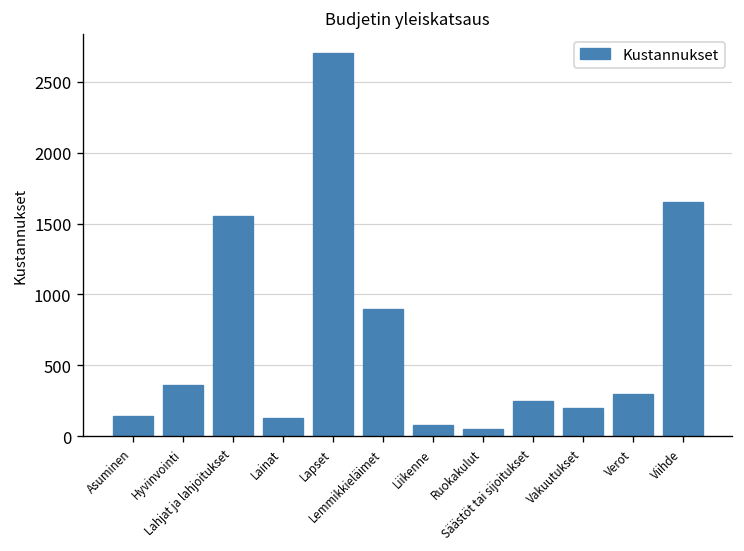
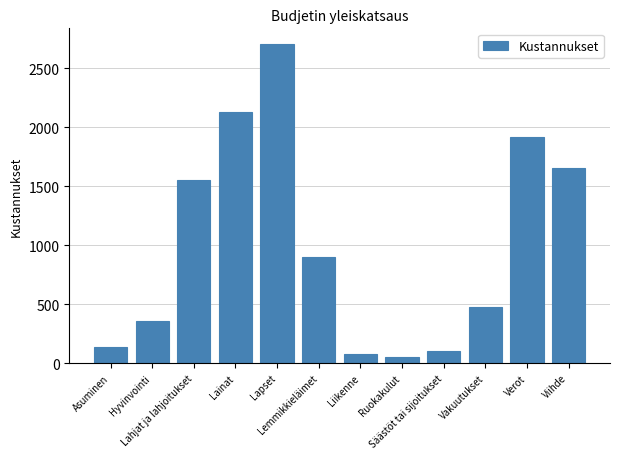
  {
    "Asuminen": 140,
    "Hyvinvointi": 360,
    "Lahjat ja lahjoitukset": 1550,
-   "Lainat": 130,
+   "Lainat": 2130,
    "Lapset": 2700,
    "Lemmikkieläimet": 900,
    "Liikenne": 80,
    "Ruokakulut": 50,
-   "Säästöt tai sijoitukset": 250,
-   "Vakuutukset": 200,
-   "Verot": 300,
+   "Säästöt tai sijoitukset": 100,
+   "Vakuutukset": 480,
+   "Verot": 1910,
    "Viihde": 1660
  }
